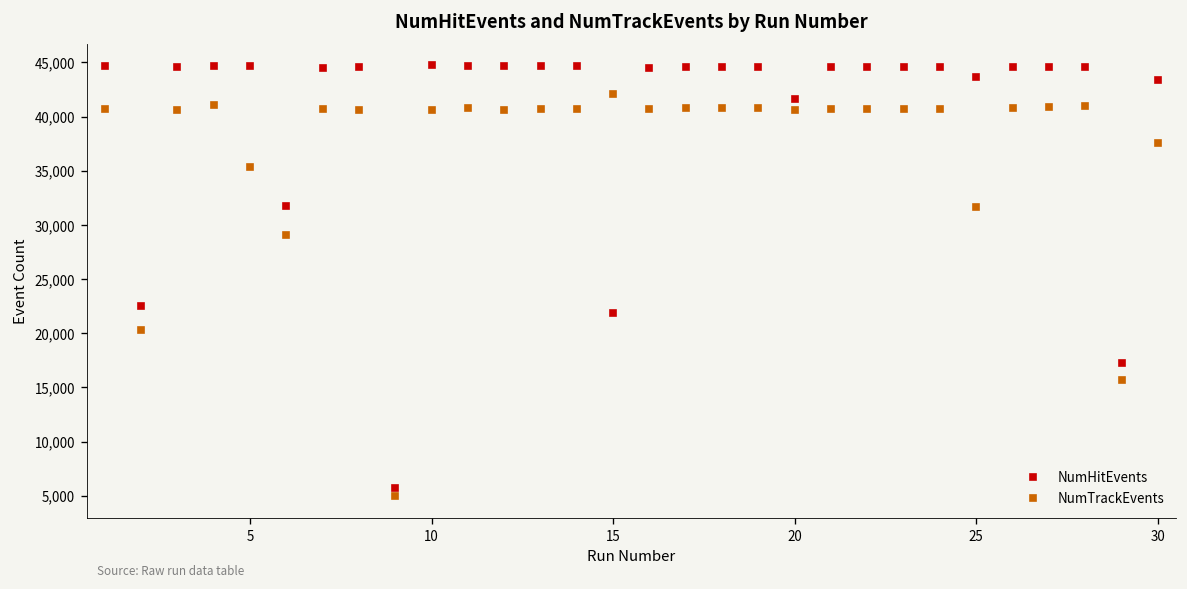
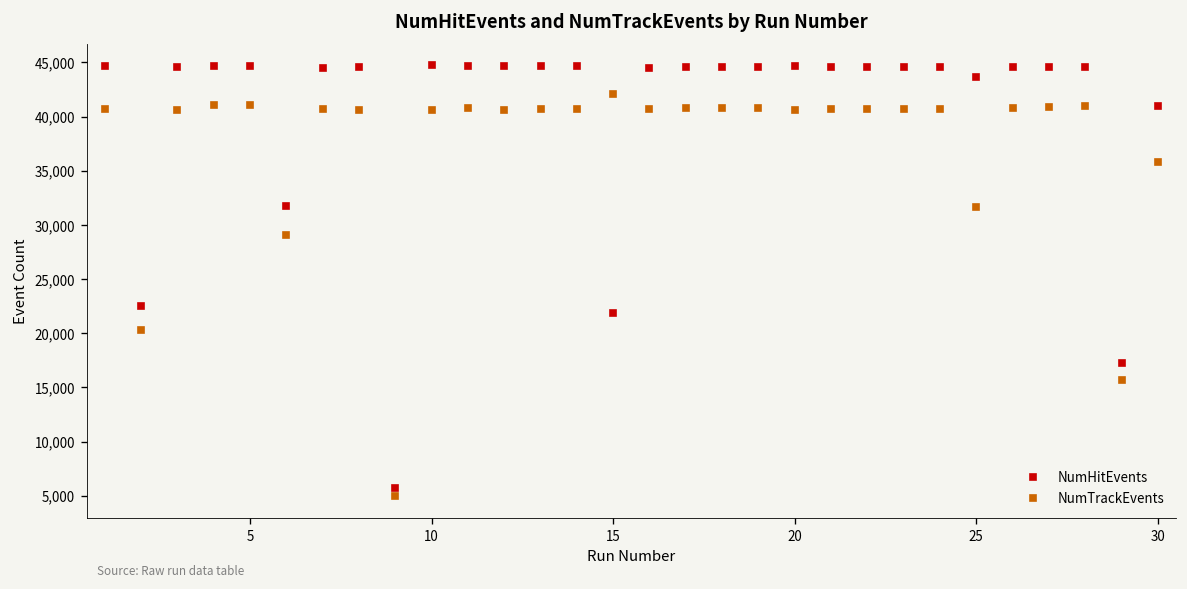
  {
    "NumHitEvents": {
      "5": "45,000",
      "10": "45,000",
      "15": "22,000",
-     "20": "42,000",
+     "20": "45,000",
      "25": "44,000",
-     "30": "43,000"
+     "30": "41,000"
    },
    "NumTrackEvents": {
-     "5": "35,000",
+     "5": "41,000",
      "10": "41,000",
      "15": "42,000",
      "20": "41,000",
      "25": "32,000",
-     "30": "38,000"
+     "30": "36,000"
    }
  }
